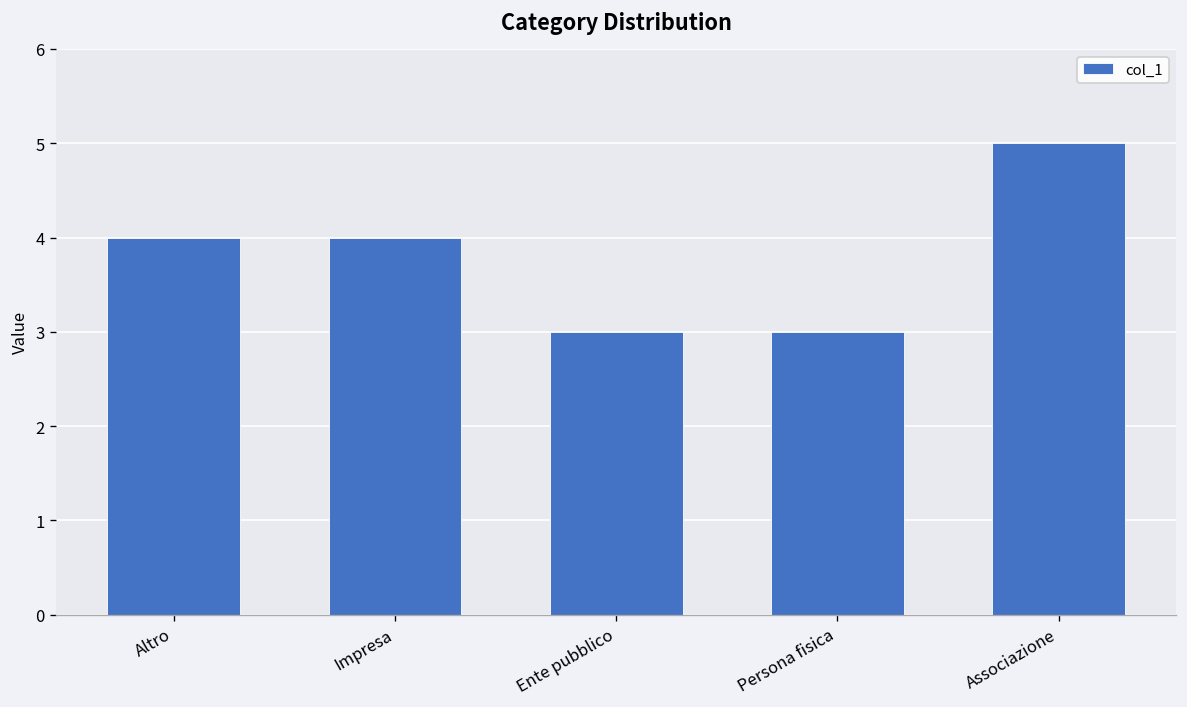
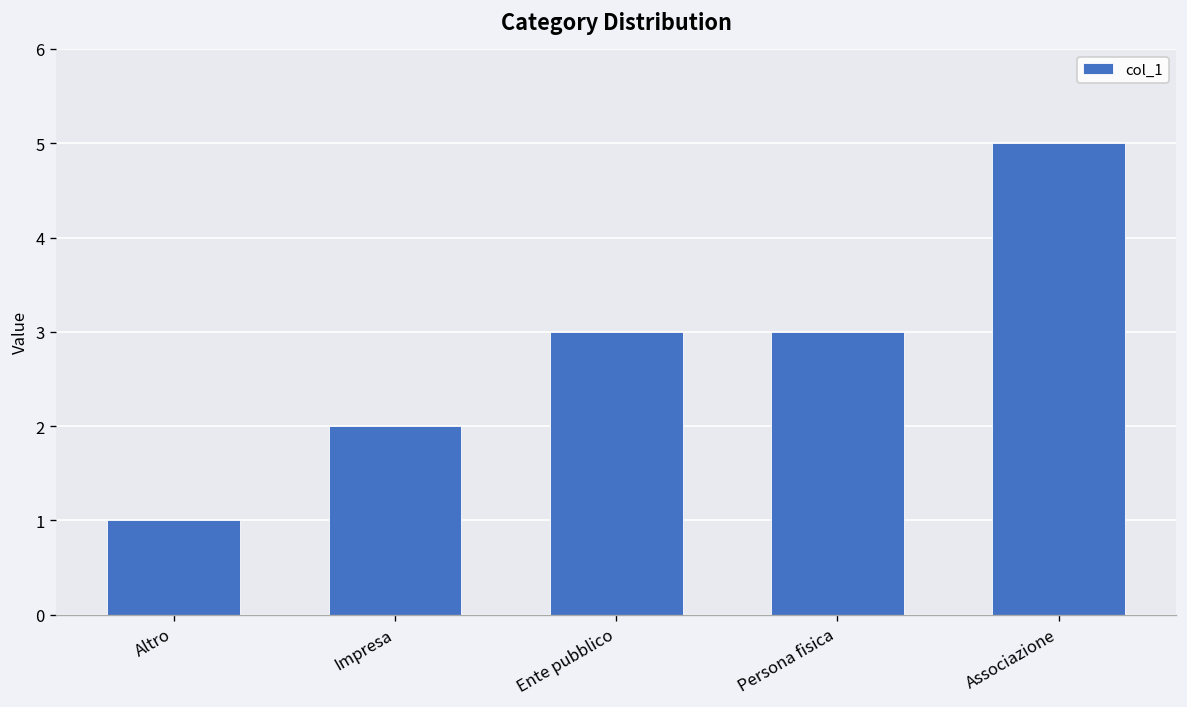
  {
-   "Altro": 4,
-   "Impresa": 4,
+   "Altro": 1,
+   "Impresa": 2,
    "Ente pubblico": 3,
    "Persona fisica": 3,
    "Associazione": 5
  }
